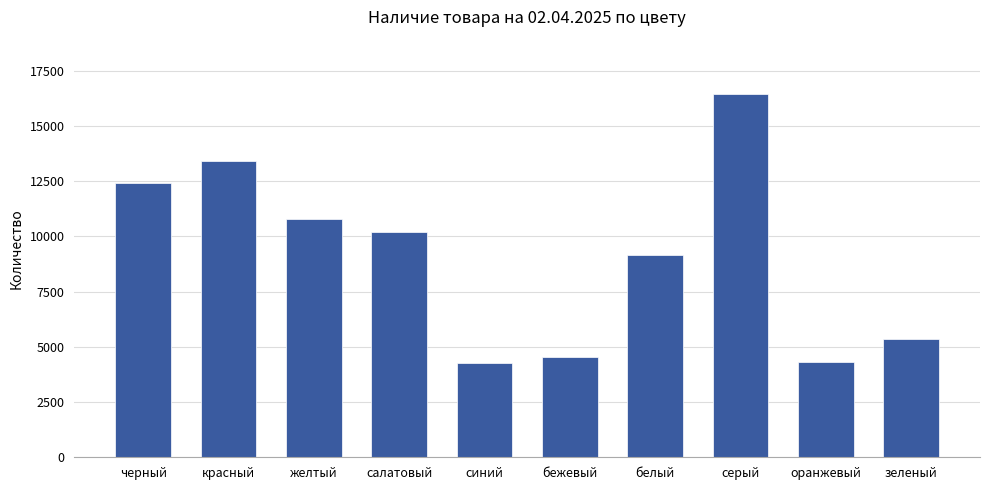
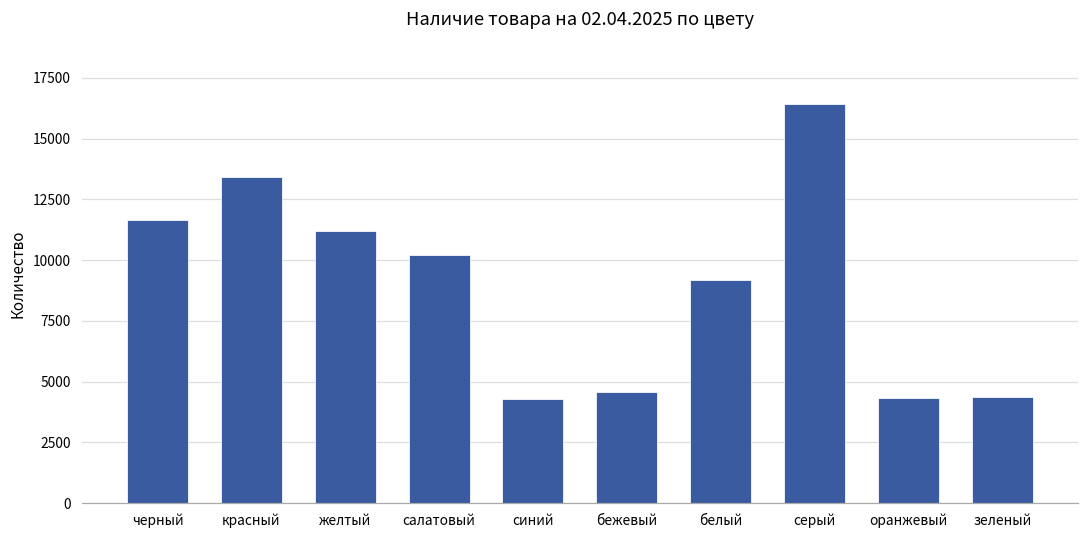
  {
-   "черный": 12400,
+   "черный": 11700,
    "красный": 13400,
-   "желтый": 10800,
+   "желтый": 11200,
    "салатовый": 10200,
    "синий": 4300,
    "бежевый": 4600,
    "белый": 9200,
    "серый": 16400,
    "оранжевый": 4300,
-   "зеленый": 5400
+   "зеленый": 4400
  }
